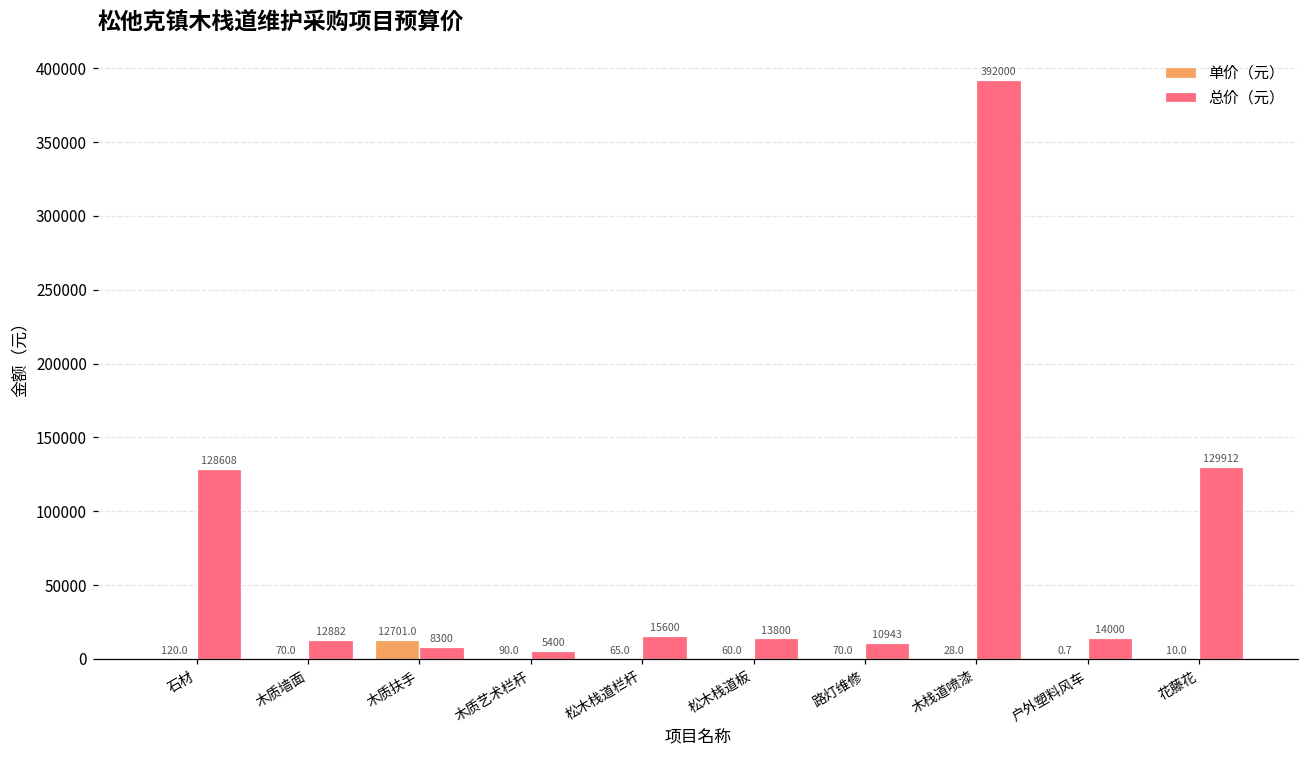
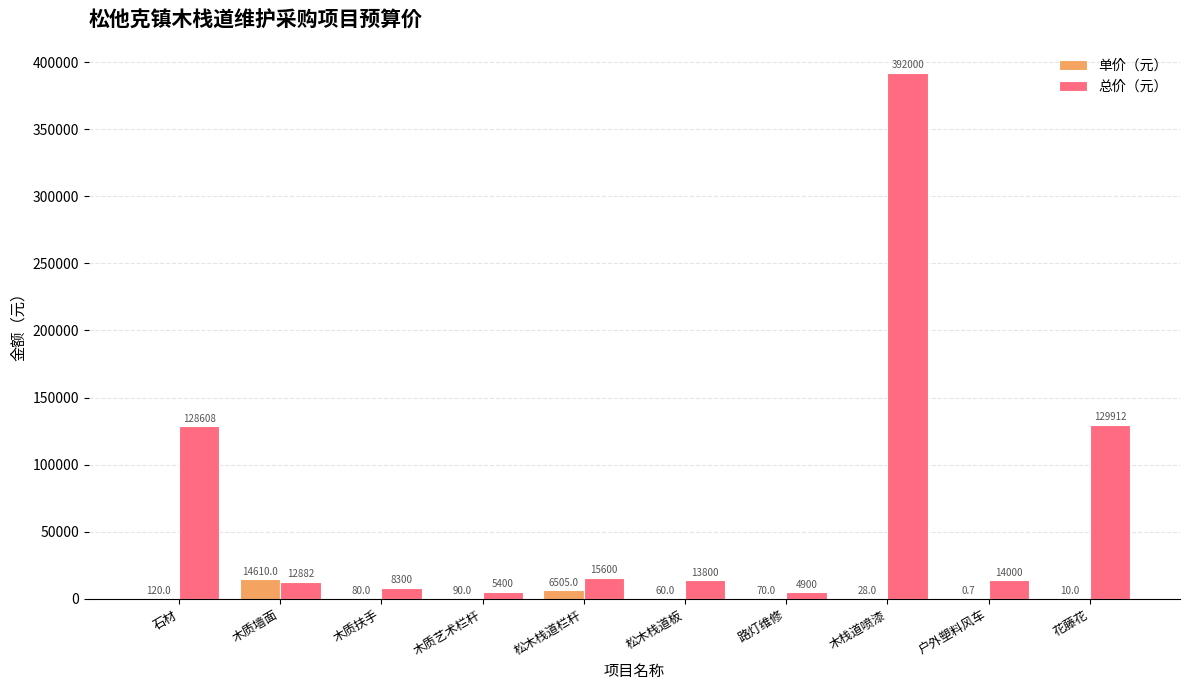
  {
    "单价（元）": {
      "石材": 120.0,
-     "木质墙面": 70.0,
-     "木质扶手": 12701.0,
+     "木质墙面": 14610.0,
+     "木质扶手": 80.0,
      "木质艺术栏杆": 90.0,
-     "松木栈道栏杆": 65.0,
+     "松木栈道栏杆": 6505.0,
      "松木栈道板": 60.0,
      "路灯维修": 70.0,
      "木栈道喷漆": 28.0,
      "户外塑料风车": 0.7,
      "花藤花": 10.0
    },
    "总价（元）": {
      "石材": 128608,
      "木质墙面": 12882,
      "木质扶手": 8300,
      "木质艺术栏杆": 5400,
      "松木栈道栏杆": 15600,
      "松木栈道板": 13800,
-     "路灯维修": 10943,
+     "路灯维修": 4900,
      "木栈道喷漆": 392000,
      "户外塑料风车": 14000,
      "花藤花": 129912
    }
  }
